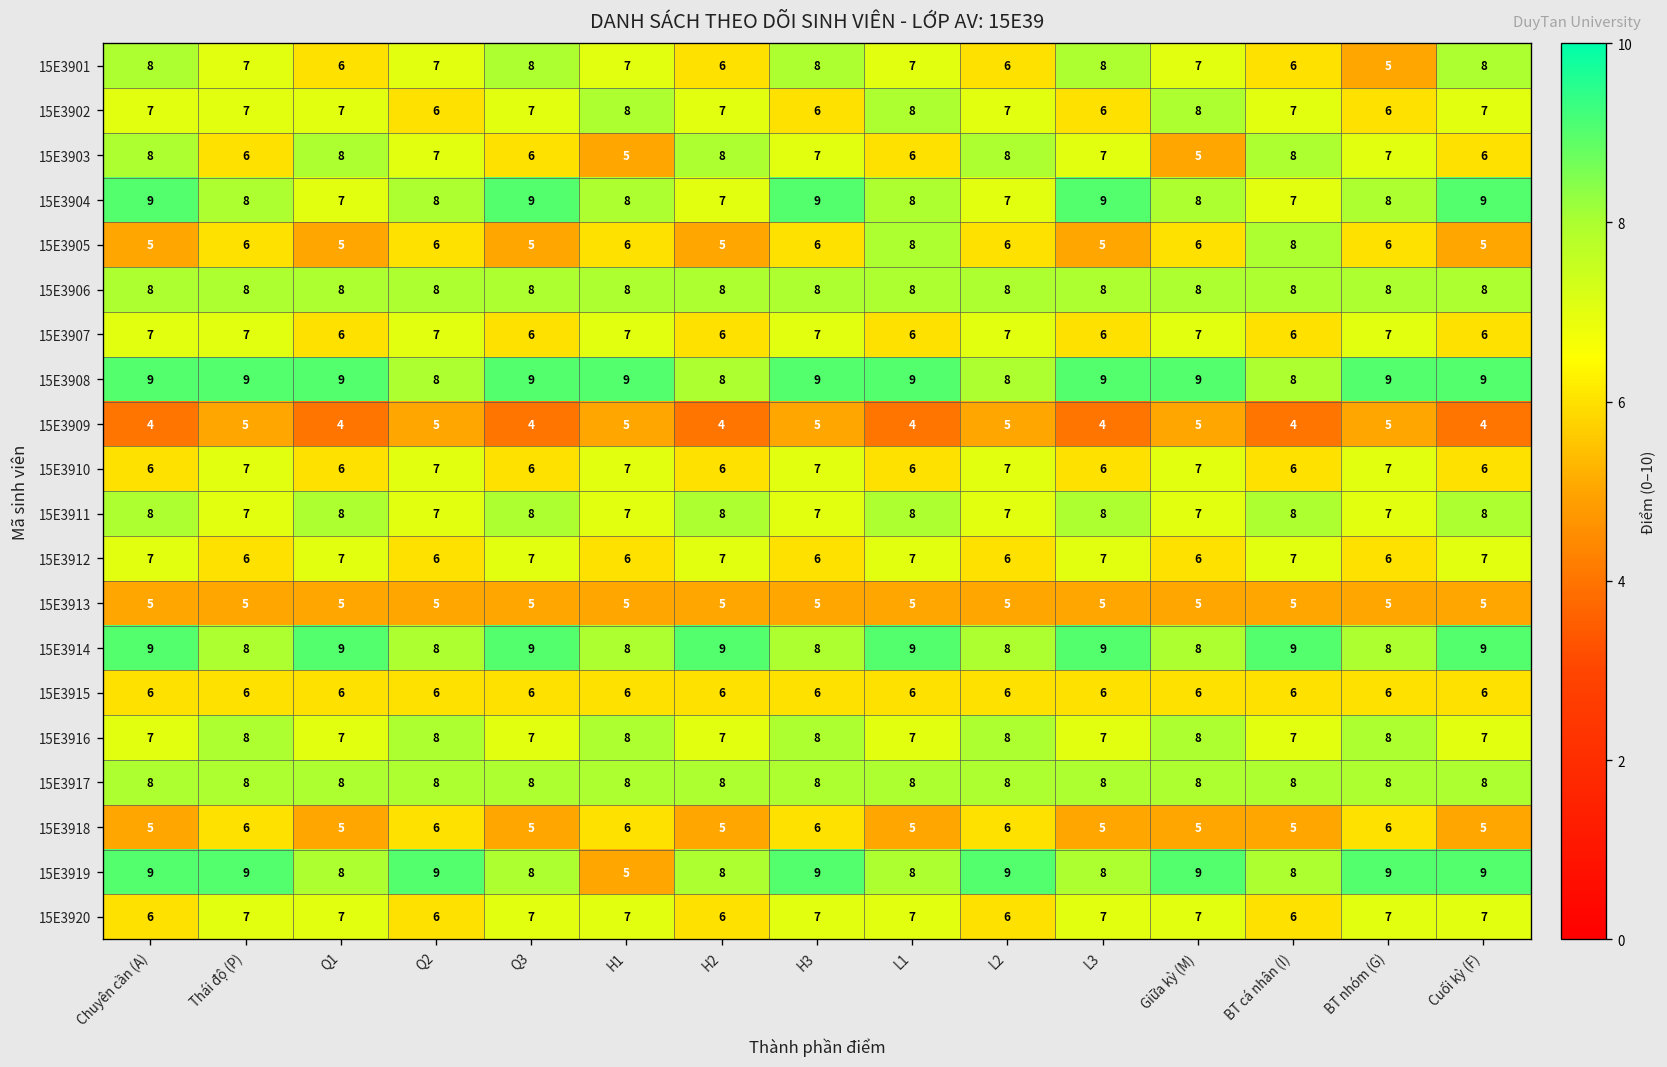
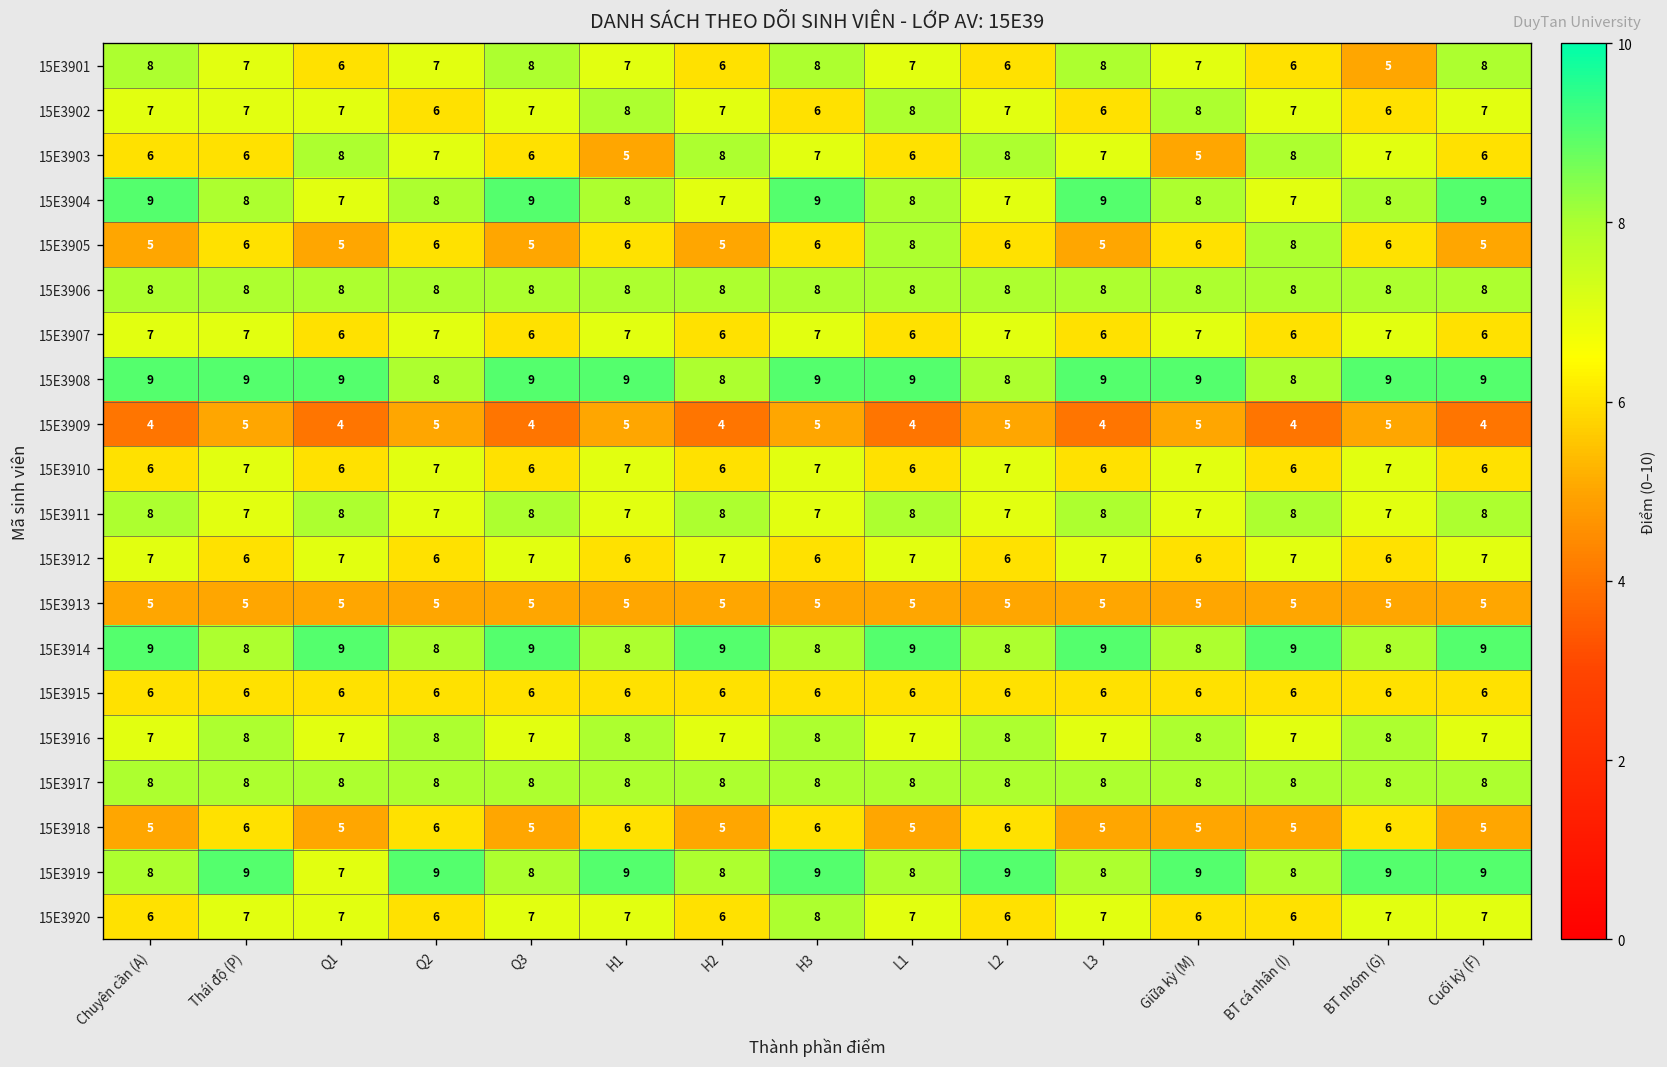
  {
    "15E3903": {
-     "Chuyên cần (A)": 8,
+     "Chuyên cần (A)": 6,
      "Thái độ (P)": 6,
      "Q1": 8,
      "Q2": 7,
      "Q3": 6,
      "H1": 5,
      "H2": 8,
      "H3": 7,
      "L1": 6,
      "L2": 8,
      "L3": 7,
      "Giữa kỳ (M)": 5,
      "BT cá nhân (I)": 8,
      "BT nhóm (G)": 7,
      "Cuối kỳ (F)": 6
    },
    "15E3919": {
-     "Chuyên cần (A)": 9,
+     "Chuyên cần (A)": 8,
      "Thái độ (P)": 9,
-     "Q1": 8,
+     "Q1": 7,
      "Q2": 9,
      "Q3": 8,
-     "H1": 5,
+     "H1": 9,
      "H2": 8,
      "H3": 9,
      "L1": 8,
      "L2": 9,
      "L3": 8,
      "Giữa kỳ (M)": 9,
      "BT cá nhân (I)": 8,
      "BT nhóm (G)": 9,
      "Cuối kỳ (F)": 9
    },
    "15E3920": {
      "Chuyên cần (A)": 6,
      "Thái độ (P)": 7,
      "Q1": 7,
      "Q2": 6,
      "Q3": 7,
      "H1": 7,
      "H2": 6,
-     "H3": 7,
+     "H3": 8,
      "L1": 7,
      "L2": 6,
      "L3": 7,
-     "Giữa kỳ (M)": 7,
+     "Giữa kỳ (M)": 6,
      "BT cá nhân (I)": 6,
      "BT nhóm (G)": 7,
      "Cuối kỳ (F)": 7
    }
  }
